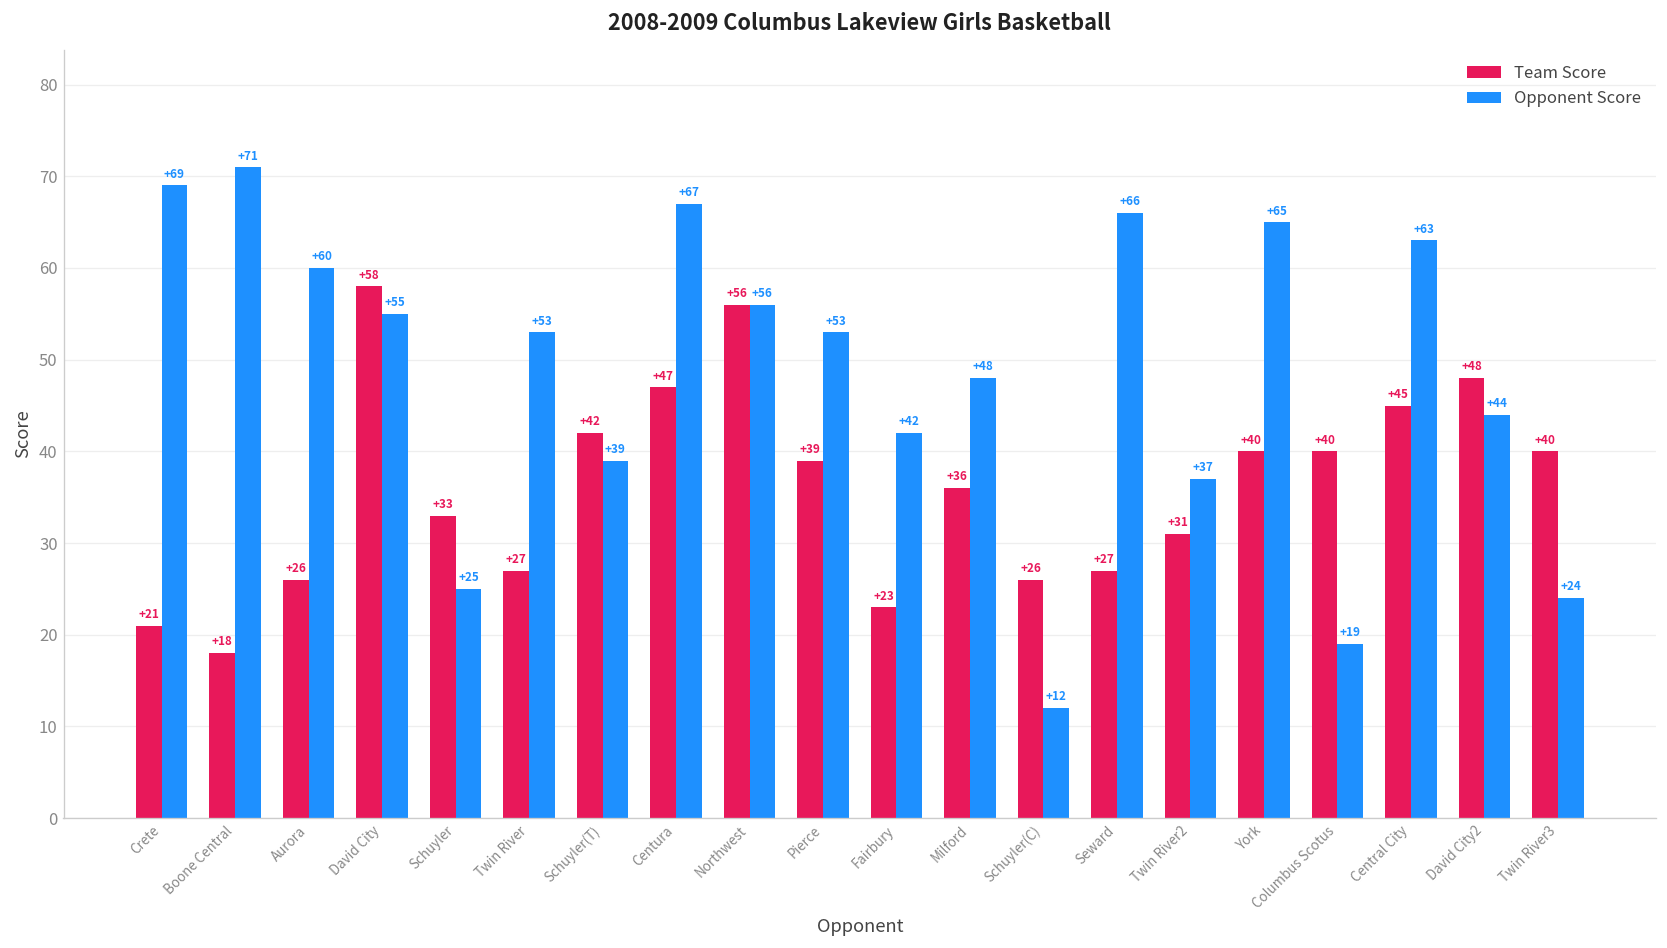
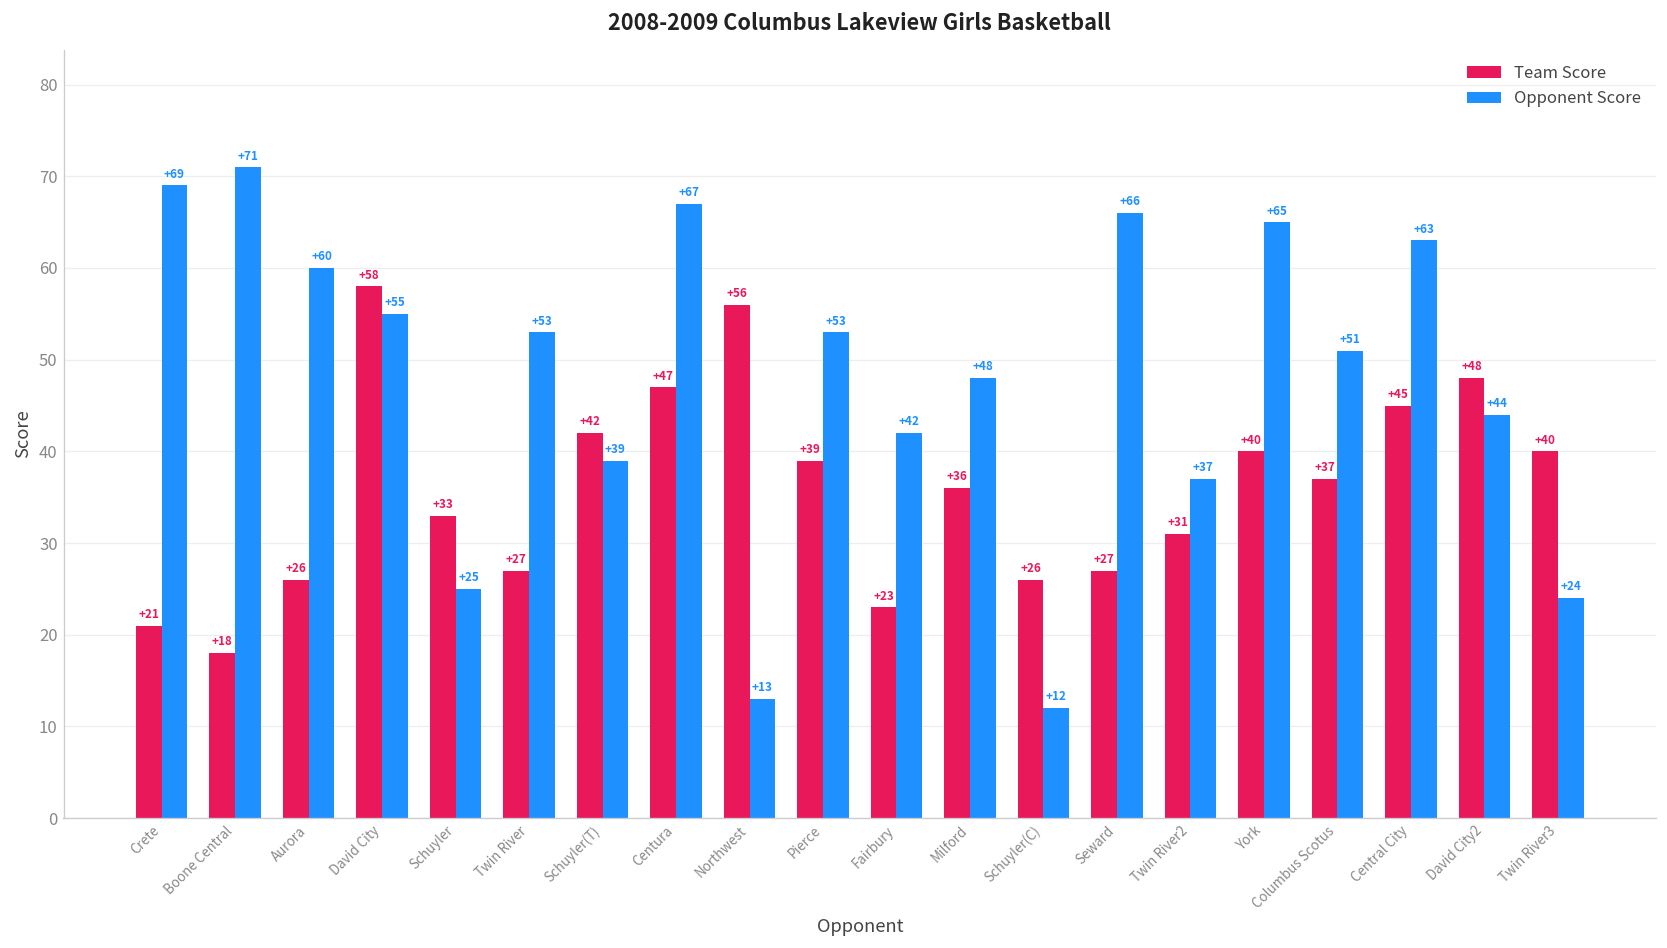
  {
    "Team Score": {
      "Crete": "+21",
      "Boone Central": "+18",
      "Aurora": "+26",
      "David City": "+58",
      "Schuyler": "+33",
      "Twin River": "+27",
      "Schuyler(T)": "+42",
      "Centura": "+47",
      "Northwest": "+56",
      "Pierce": "+39",
      "Fairbury": "+23",
      "Milford": "+36",
      "Schuyler(C)": "+26",
      "Seward": "+27",
      "Twin River2": "+31",
      "York": "+40",
-     "Columbus Scotus": "+40",
+     "Columbus Scotus": "+37",
      "Central City": "+45",
      "David City2": "+48",
      "Twin River3": "+40"
    },
    "Opponent Score": {
      "Crete": "+69",
      "Boone Central": "+71",
      "Aurora": "+60",
      "David City": "+55",
      "Schuyler": "+25",
      "Twin River": "+53",
      "Schuyler(T)": "+39",
      "Centura": "+67",
-     "Northwest": "+56",
+     "Northwest": "+13",
      "Pierce": "+53",
      "Fairbury": "+42",
      "Milford": "+48",
      "Schuyler(C)": "+12",
      "Seward": "+66",
      "Twin River2": "+37",
      "York": "+65",
-     "Columbus Scotus": "+19",
+     "Columbus Scotus": "+51",
      "Central City": "+63",
      "David City2": "+44",
      "Twin River3": "+24"
    }
  }
